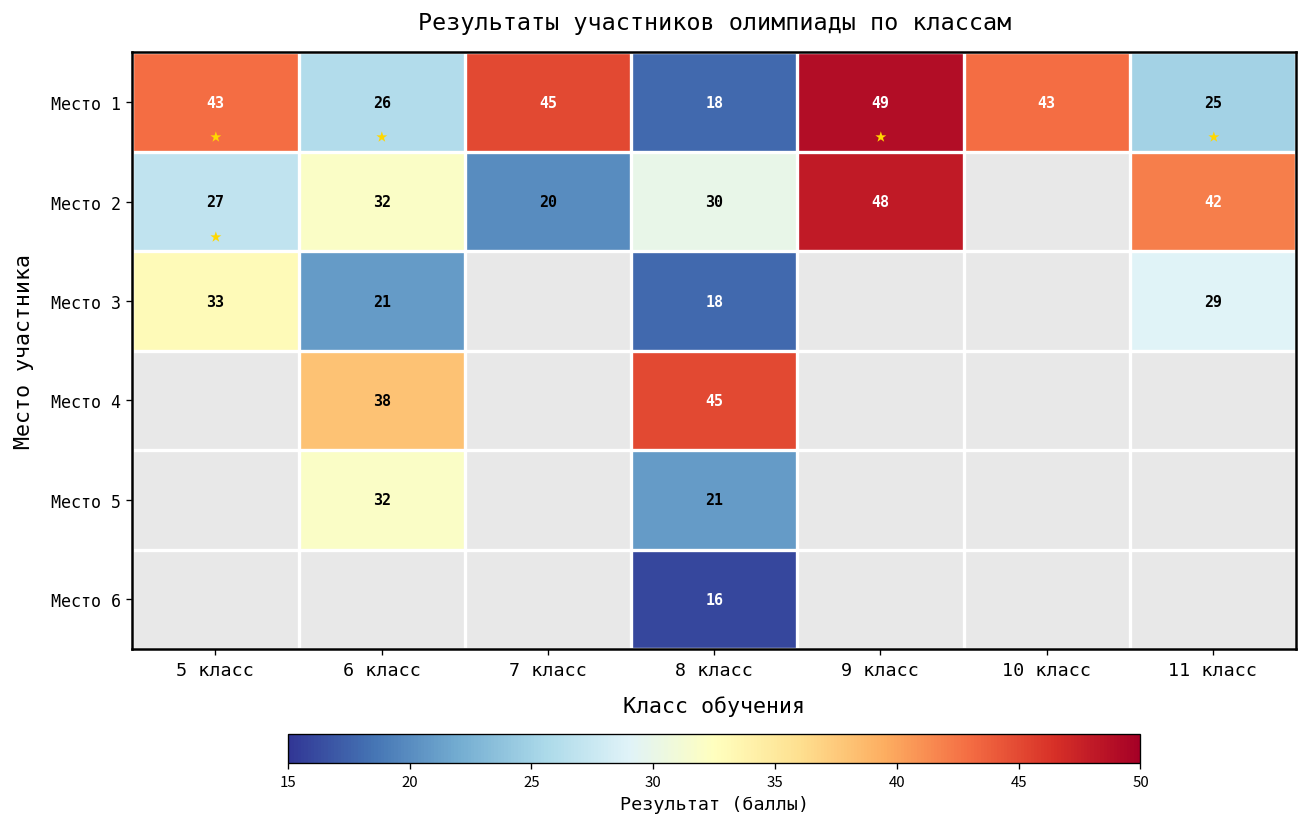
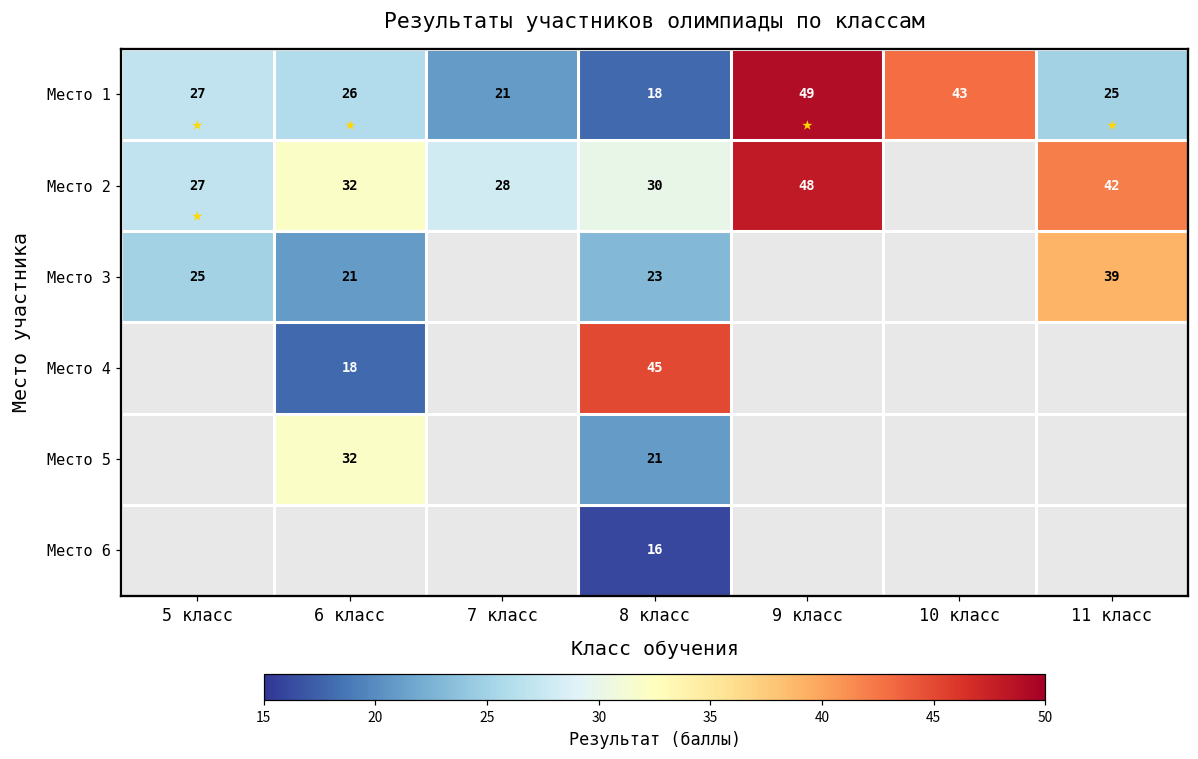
  {
    "Место 1": {
-     "5 класс": 43,
-     "7 класс": 45,
+     "5 класс": 27,
+     "7 класс": 21,
      "8 класс": 18,
      "10 класс": 43
    },
    "Место 2": {
      "6 класс": 32,
-     "7 класс": 20,
+     "7 класс": 28,
      "8 класс": 30,
      "9 класс": 48,
      "11 класс": 42
    },
    "Место 3": {
-     "5 класс": 33,
+     "5 класс": 25,
      "6 класс": 21,
-     "8 класс": 18,
-     "11 класс": 29
+     "8 класс": 23,
+     "11 класс": 39
    },
    "Место 4": {
-     "6 класс": 38,
+     "6 класс": 18,
      "8 класс": 45
    },
    "Место 5": {
      "6 класс": 32,
      "8 класс": 21
    },
    "Место 6": {
      "8 класс": 16
    }
  }
